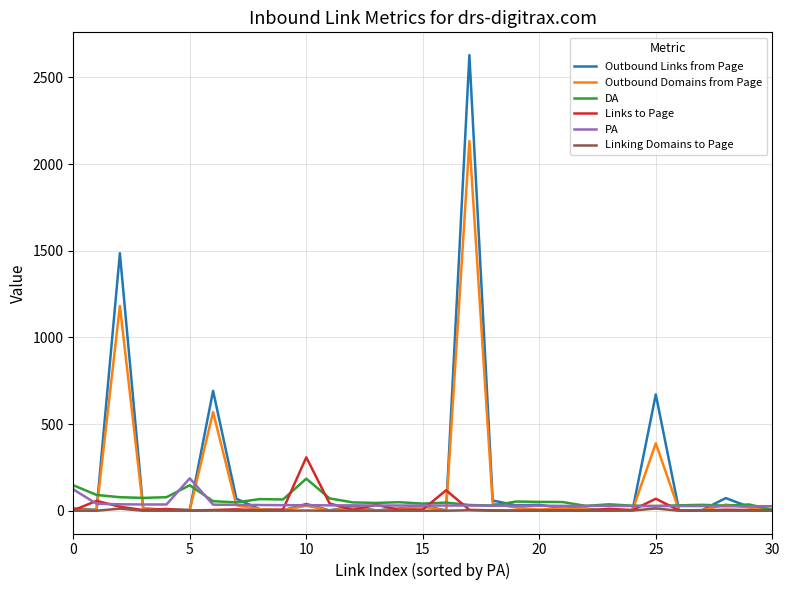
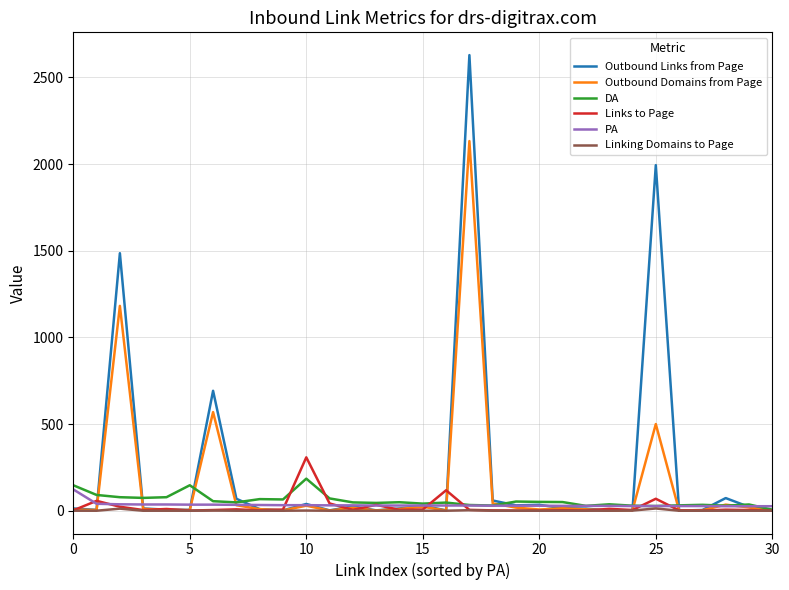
  {
    "Outbound Links from Page": {
-     "25": 670
+     "25": 1990
    },
    "Outbound Domains from Page": {
-     "25": 390
+     "25": 500
    },
    "DA": {
      "0": 150,
      "5": 150,
      "10": 190,
      "20": 50
    },
    "Links to Page": {
      "10": 310,
      "25": 70
    },
    "PA": {
      "0": 120,
-     "5": 190,
+     "5": 40,
      "30": 30
    },
    "Linking Domains to Page": {
      "10": 0
    }
  }
